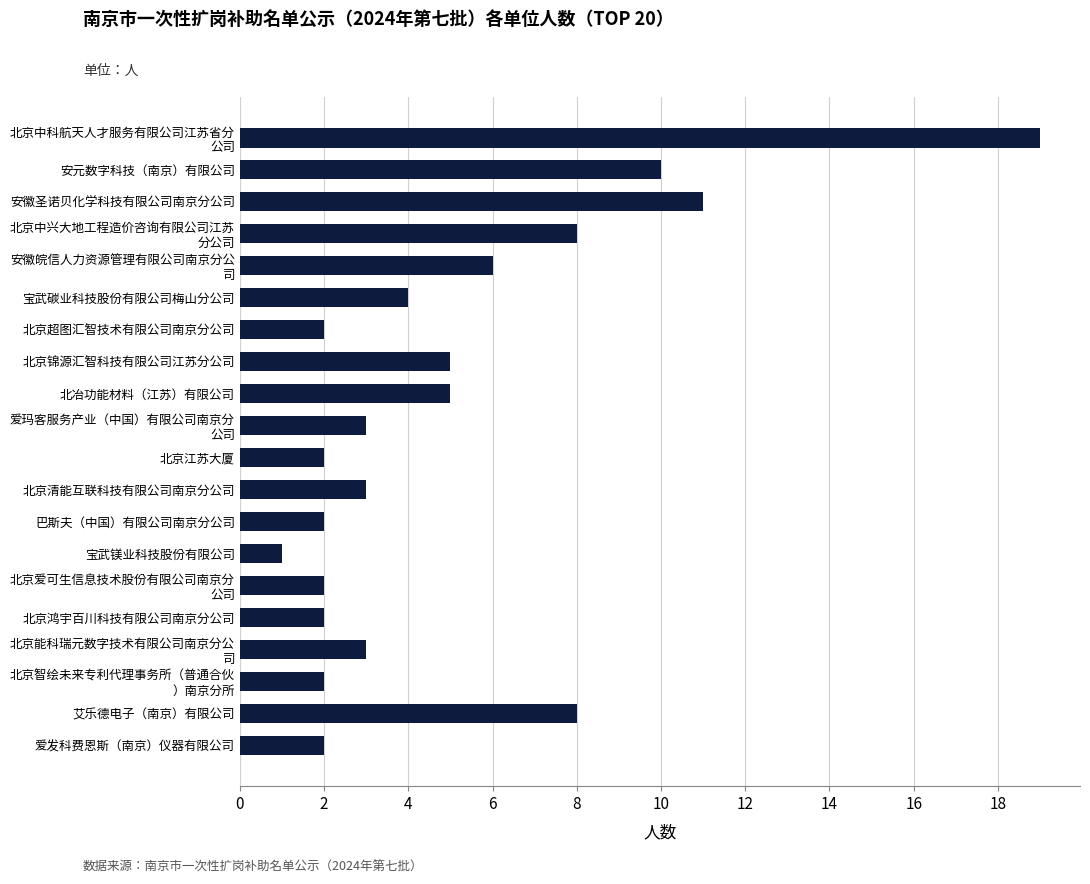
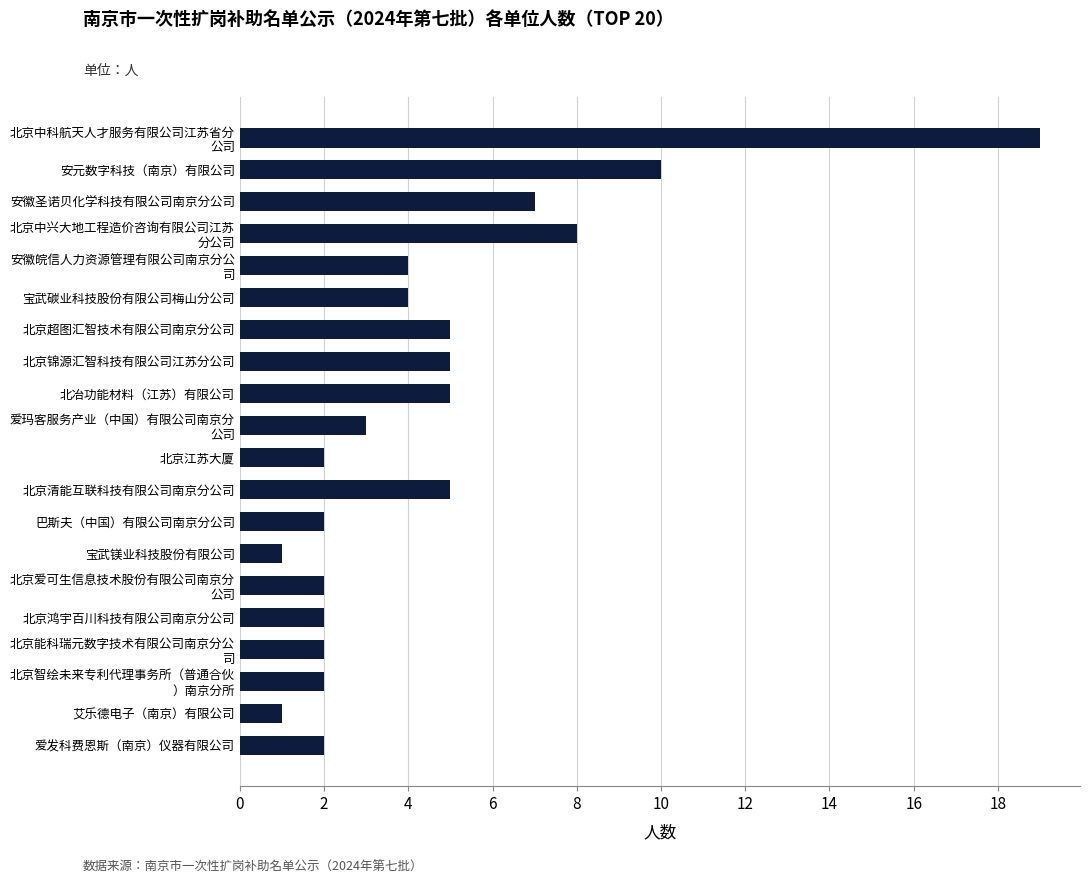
  {
    "北京中科航天人才服务有限公司江苏省分 公司": 19,
    "安元数字科技（南京）有限公司": 10,
-   "安徽圣诺贝化学科技有限公司南京分公司": 11,
+   "安徽圣诺贝化学科技有限公司南京分公司": 7,
    "北京中兴大地工程造价咨询有限公司江苏 分公司": 8,
-   "安徽皖信人力资源管理有限公司南京分公 司": 6,
+   "安徽皖信人力资源管理有限公司南京分公 司": 4,
    "宝武碳业科技股份有限公司梅山分公司": 4,
-   "北京超图汇智技术有限公司南京分公司": 2,
+   "北京超图汇智技术有限公司南京分公司": 5,
    "北京锦源汇智科技有限公司江苏分公司": 5,
    "北冶功能材料（江苏）有限公司": 5,
    "爱玛客服务产业（中国）有限公司南京分 公司": 3,
    "北京江苏大厦": 2,
-   "北京清能互联科技有限公司南京分公司": 3,
+   "北京清能互联科技有限公司南京分公司": 5,
    "巴斯夫（中国）有限公司南京分公司": 2,
    "宝武镁业科技股份有限公司": 1,
    "北京爱可生信息技术股份有限公司南京分 公司": 2,
    "北京鸿宇百川科技有限公司南京分公司": 2,
-   "北京能科瑞元数字技术有限公司南京分公 司": 3,
+   "北京能科瑞元数字技术有限公司南京分公 司": 2,
    "北京智绘未来专利代理事务所（普通合伙 ）南京分所": 2,
-   "艾乐德电子（南京）有限公司": 8,
+   "艾乐德电子（南京）有限公司": 1,
    "爱发科费恩斯（南京）仪器有限公司": 2
  }
